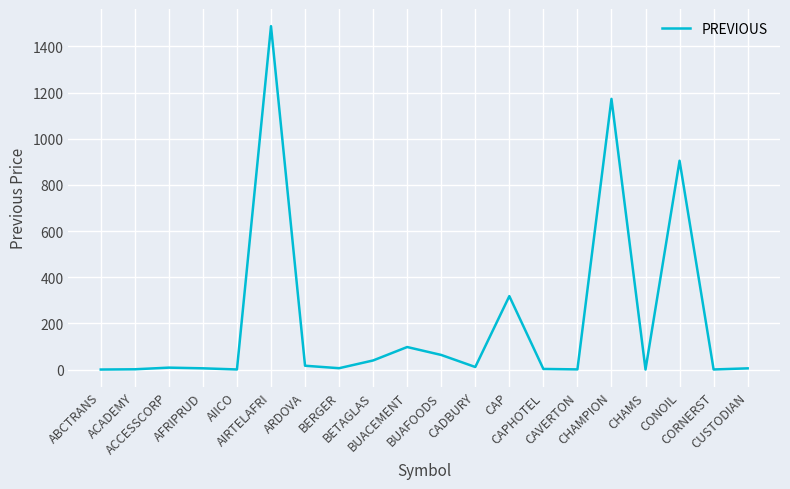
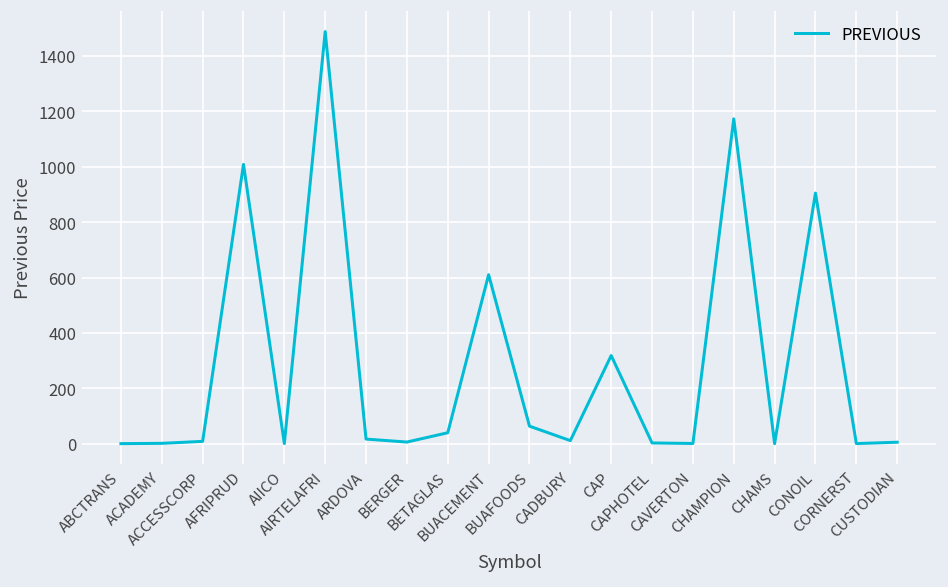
  {
    "ABCTRANS": 0,
    "ACADEMY": 0,
    "ACCESSCORP": 10,
-   "AFRIPRUD": 10,
+   "AFRIPRUD": 1010,
    "AIICO": 0,
    "AIRTELAFRI": 1490,
    "ARDOVA": 20,
    "BERGER": 10,
    "BETAGLAS": 40,
-   "BUACEMENT": 100,
+   "BUACEMENT": 610,
    "BUAFOODS": 60,
    "CADBURY": 10,
    "CAP": 320,
    "CAPHOTEL": 0,
    "CAVERTON": 0,
    "CHAMPION": 1170,
    "CHAMS": 0,
    "CONOIL": 900,
    "CORNERST": 0,
    "CUSTODIAN": 10
  }
